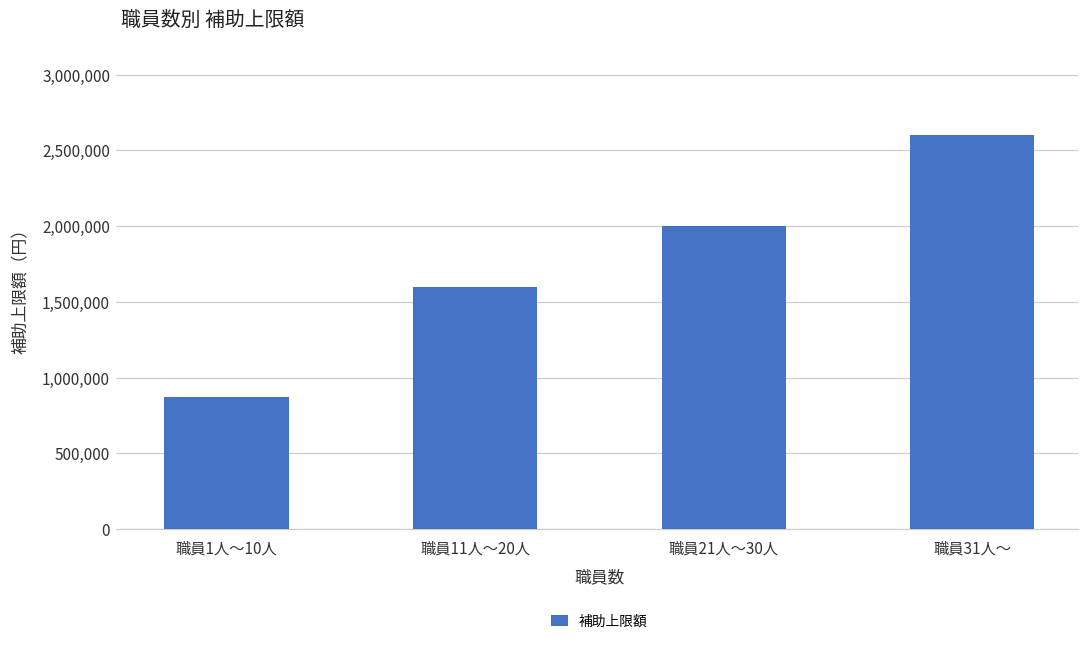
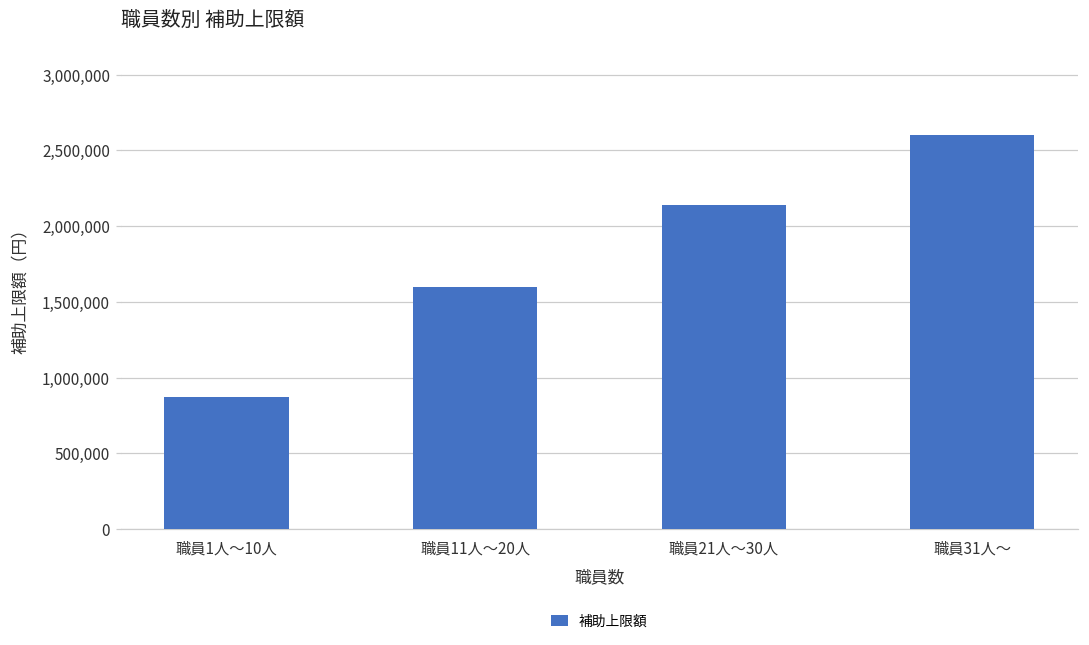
  {
    "職員1人～10人": "870,000",
    "職員11人～20人": "1,600,000",
-   "職員21人～30人": "2,000,000",
+   "職員21人～30人": "2,140,000",
    "職員31人～": "2,600,000"
  }
